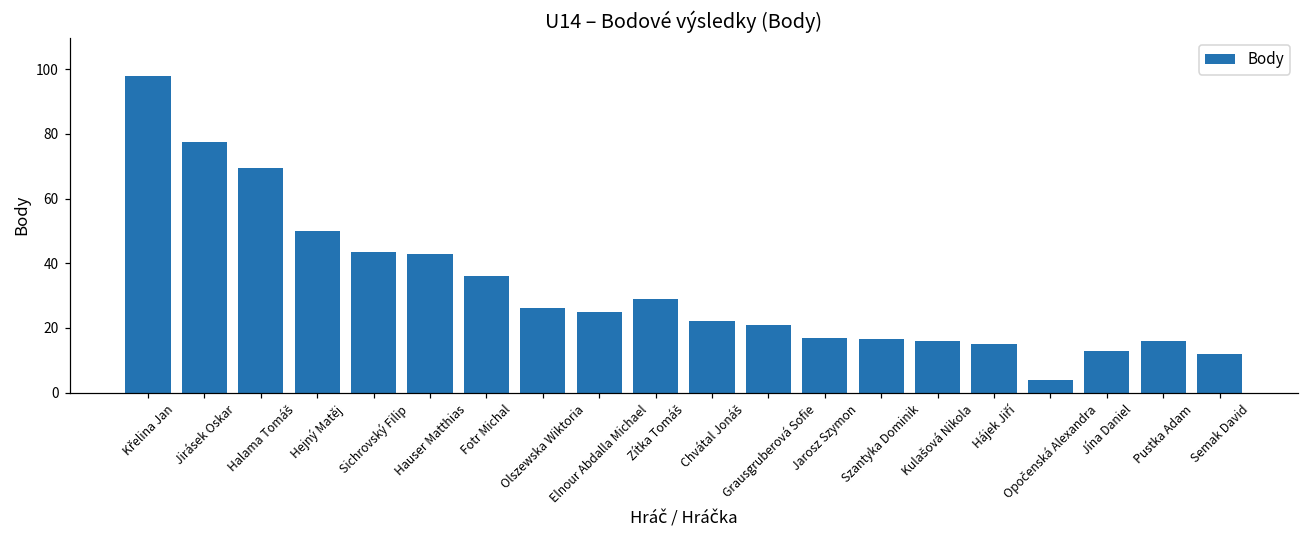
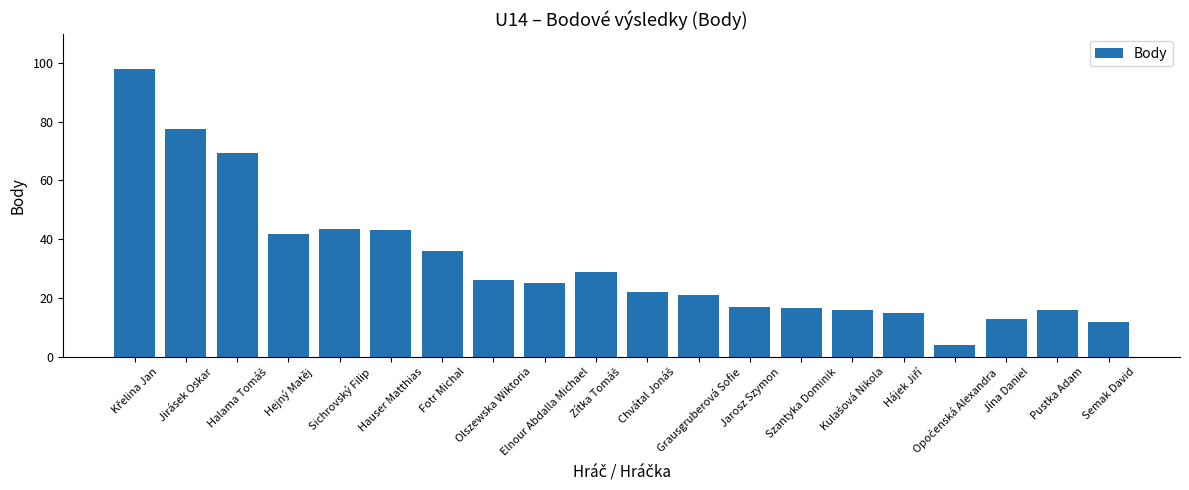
  {
    "Křelina Jan": 98,
    "Jirásek Oskar": 78,
    "Halama Tomáš": 70,
-   "Hejný Matěj": 50,
+   "Hejný Matěj": 42,
    "Sichrovský Filip": 44,
    "Hauser Matthias": 43,
    "Fotr Michal": 36,
    "Olszewska Wiktoria": 26,
    "Elnour Abdalla Michael": 25,
    "Zítka Tomáš": 29,
    "Chvátal Jonáš": 22,
    "Grausgruberová Sofie": 21,
    "Jarosz Szymon": 17,
    "Szantyka Dominik": 17,
    "Kulašová Nikola": 16,
    "Hájek Jiří": 15,
    "Opočenská Alexandra": 4,
    "Jína Daniel": 13,
    "Pustka Adam": 16,
    "Semak David": 12
  }
